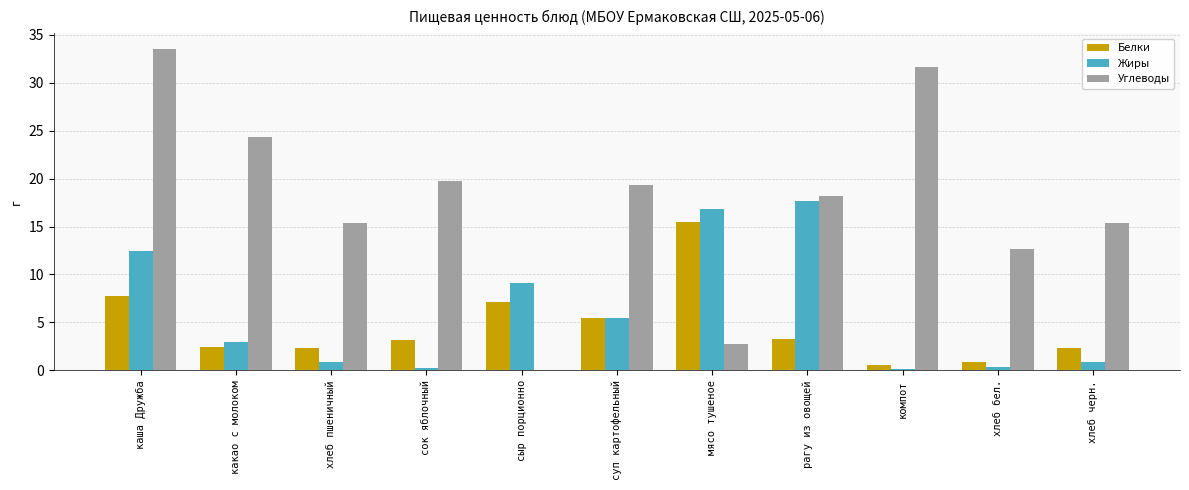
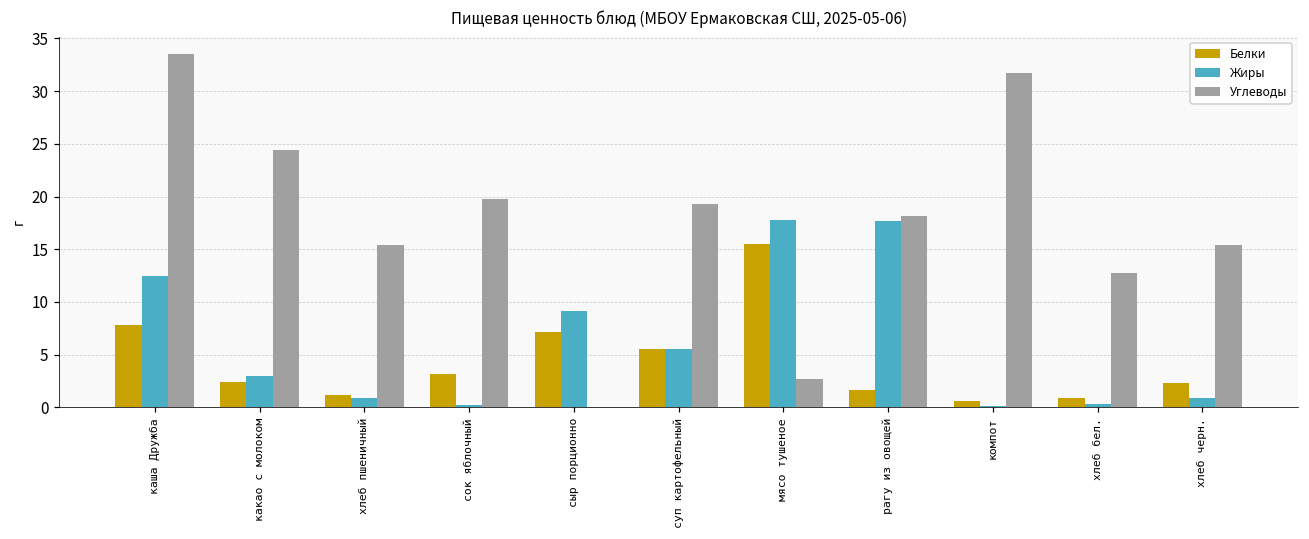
  {
    "Белки": {
      "каша Дружба": 8,
      "какао с молоком": 2,
-     "хлеб пшеничный": 2,
+     "хлеб пшеничный": 1,
      "сок яблочный": 3,
      "сыр порционно": 7,
      "суп картофельный": 6,
      "мясо тушеное": 16,
-     "рагу из овощей": 3,
+     "рагу из овощей": 2,
      "компот": 1,
      "хлеб бел.": 1,
      "хлеб черн.": 2
    },
    "Жиры": {
      "каша Дружба": 13,
      "какао с молоком": 3,
      "хлеб пшеничный": 1,
      "сыр порционно": 9,
      "суп картофельный": 6,
-     "мясо тушеное": 17,
+     "мясо тушеное": 18,
      "рагу из овощей": 18,
      "хлеб бел.": 0,
      "хлеб черн.": 1
    },
    "Углеводы": {
      "каша Дружба": 34,
      "какао с молоком": 24,
      "хлеб пшеничный": 15,
      "сок яблочный": 20,
      "сыр порционно": 0,
      "суп картофельный": 19,
      "мясо тушеное": 3,
      "рагу из овощей": 18,
      "компот": 32,
      "хлеб бел.": 13,
      "хлеб черн.": 15
    }
  }
